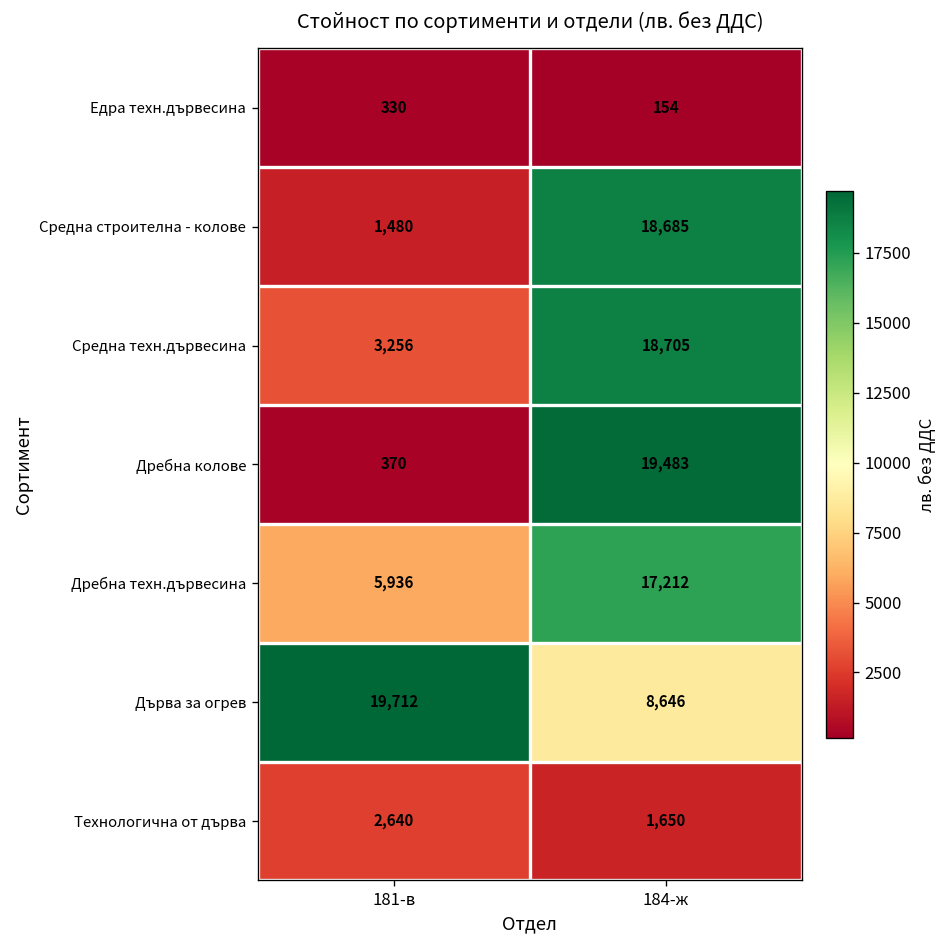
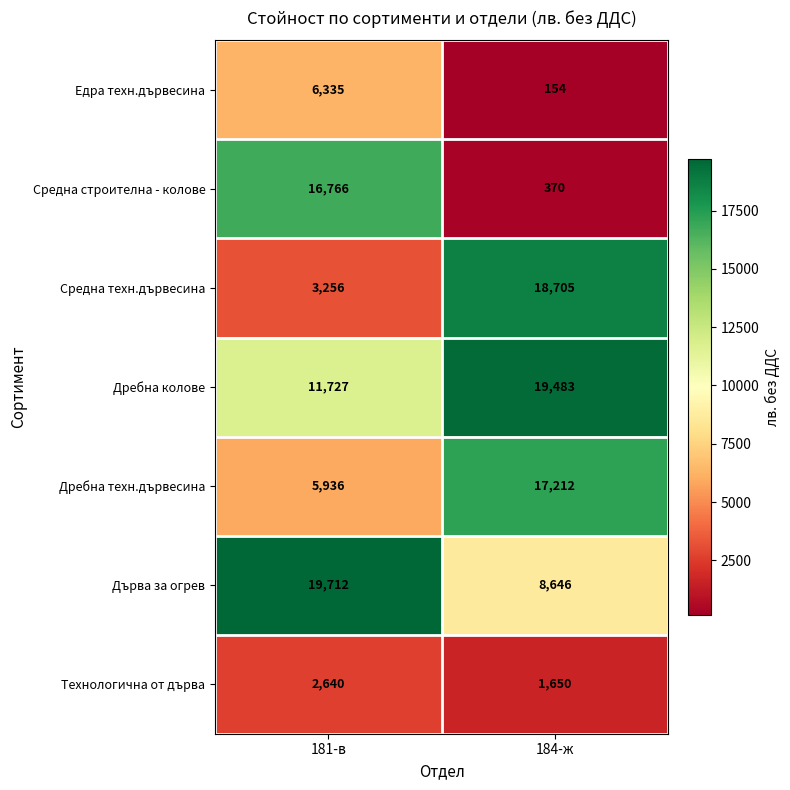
  {
    "Едра техн.дървесина": {
-     "181-в": "330",
+     "181-в": "6,335",
      "184-ж": "154"
    },
    "Средна строителна - колове": {
-     "181-в": "1,480",
-     "184-ж": "18,685"
+     "181-в": "16,766",
+     "184-ж": "370"
    },
    "Средна техн.дървесина": {
      "181-в": "3,256",
      "184-ж": "18,705"
    },
    "Дребна колове": {
-     "181-в": "370",
+     "181-в": "11,727",
      "184-ж": "19,483"
    },
    "Дребна техн.дървесина": {
      "181-в": "5,936",
      "184-ж": "17,212"
    },
    "Дърва за огрев": {
      "181-в": "19,712",
      "184-ж": "8,646"
    },
    "Технологична от дърва": {
      "181-в": "2,640",
      "184-ж": "1,650"
    }
  }
